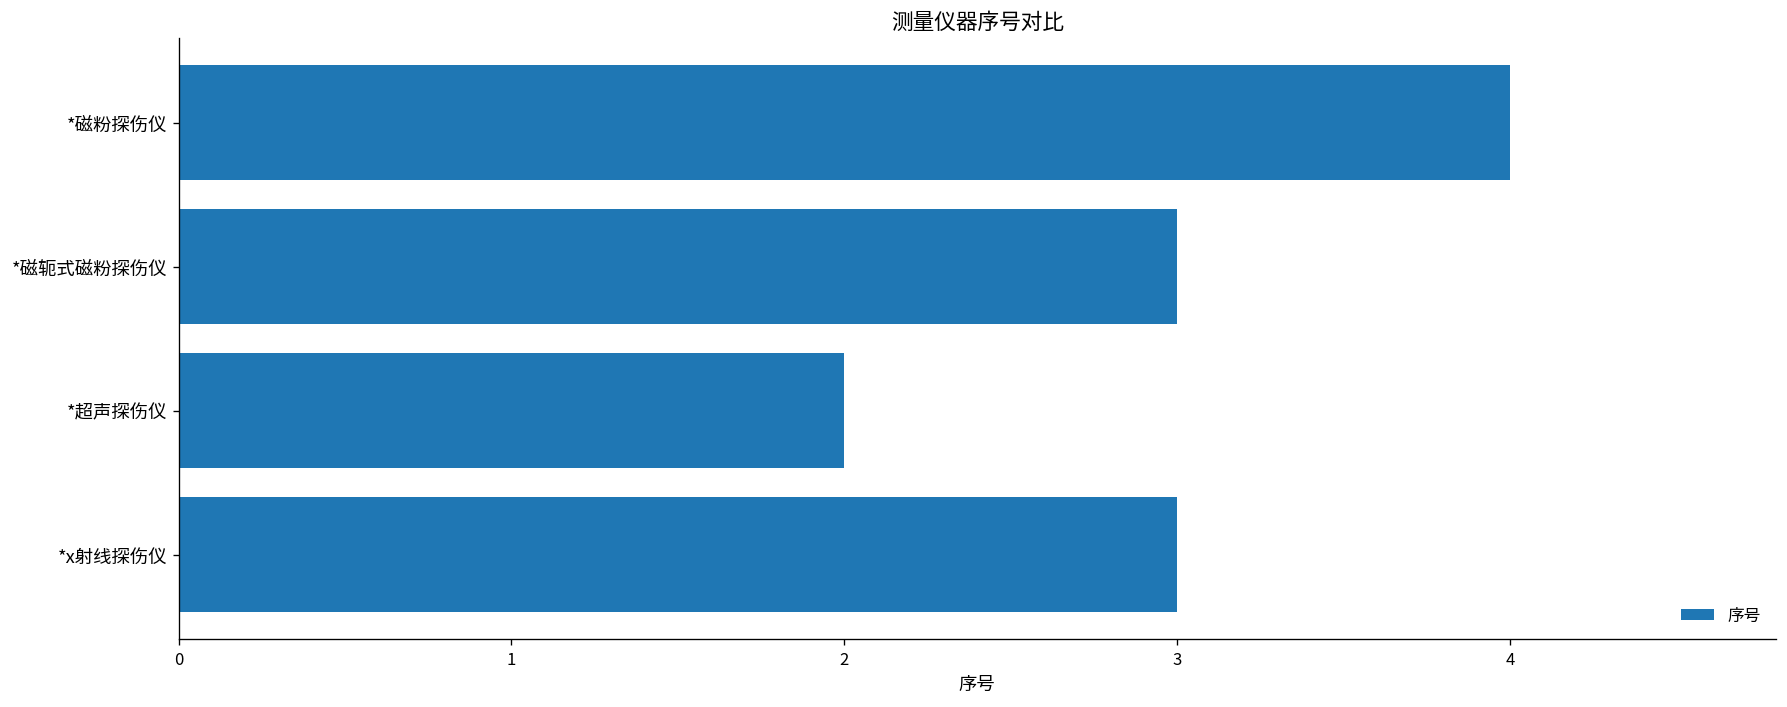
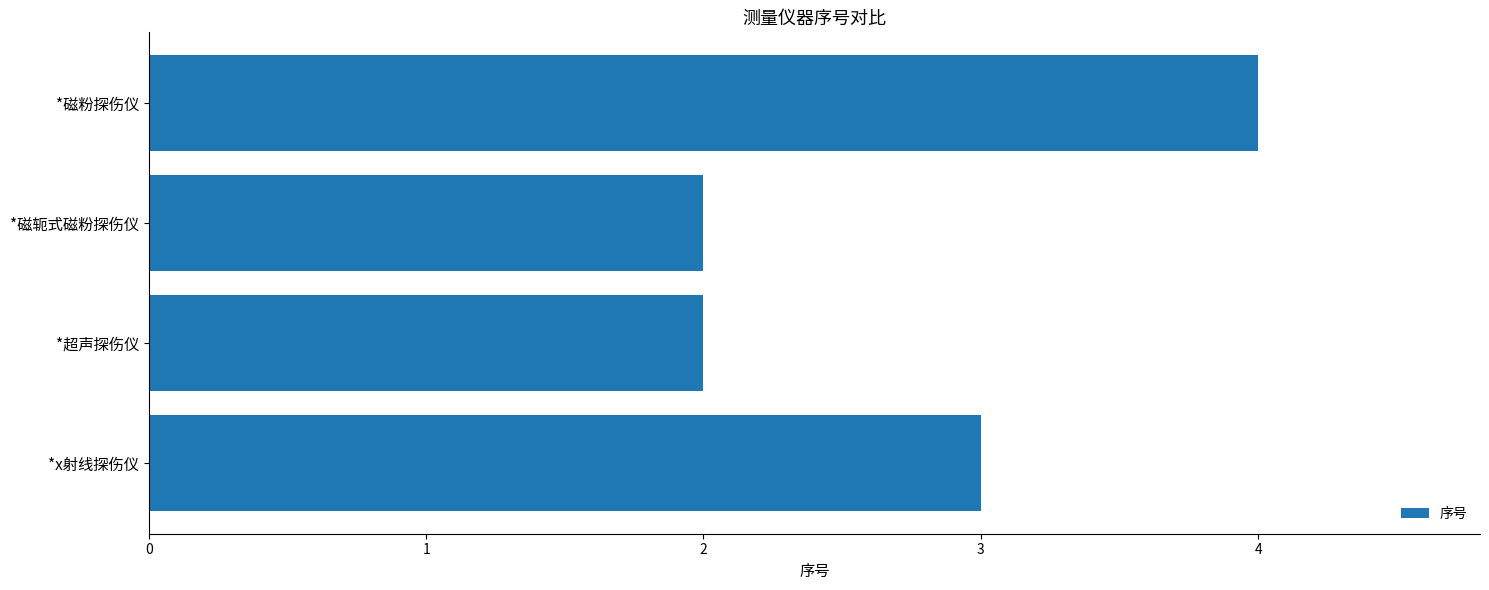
  {
    "*磁粉探伤仪": 4,
-   "*磁轭式磁粉探伤仪": 3,
+   "*磁轭式磁粉探伤仪": 2,
    "*超声探伤仪": 2,
    "*x射线探伤仪": 3
  }
